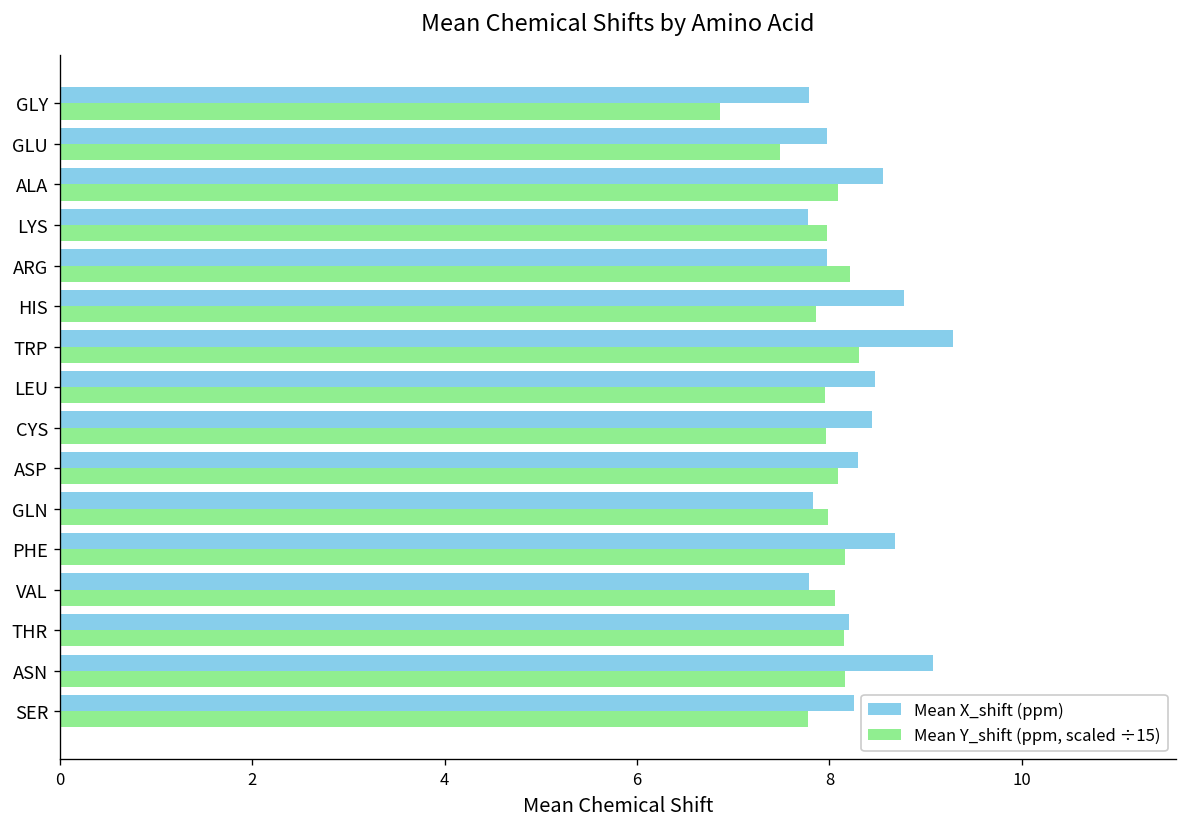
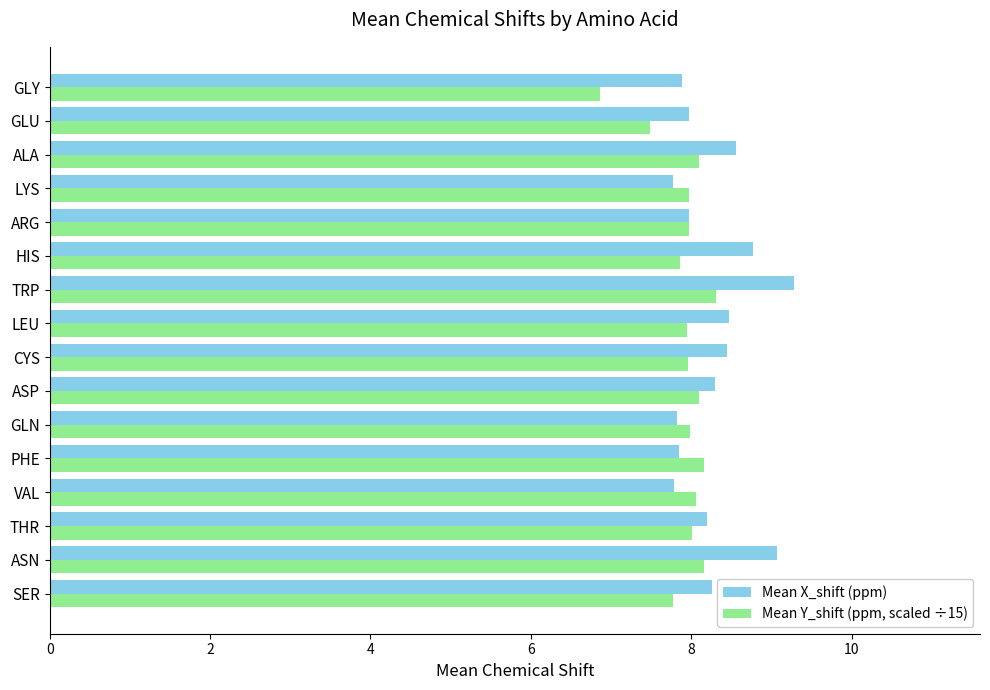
  {
    "Mean X_shift (ppm)": {
-     "GLY": 7.8,
+     "GLY": 7.9,
      "GLU": 8.0,
      "ALA": 8.6,
      "LYS": 7.8,
      "ARG": 8.0,
      "HIS": 8.8,
      "TRP": 9.3,
      "LEU": 8.5,
      "CYS": 8.4,
      "ASP": 8.3,
      "GLN": 7.8,
-     "PHE": 8.7,
+     "PHE": 7.8,
      "VAL": 7.8,
      "THR": 8.2,
      "ASN": 9.1,
      "SER": 8.3
    },
    "Mean Y_shift (ppm, scaled ÷15)": {
      "GLY": 6.9,
      "GLU": 7.5,
      "ALA": 8.1,
      "LYS": 8.0,
-     "ARG": 8.2,
+     "ARG": 8.0,
      "HIS": 7.9,
      "TRP": 8.3,
      "LEU": 8.0,
      "CYS": 8.0,
      "ASP": 8.1,
      "GLN": 8.0,
      "PHE": 8.2,
      "VAL": 8.1,
-     "THR": 8.2,
+     "THR": 8.0,
      "ASN": 8.2,
      "SER": 7.8
    }
  }
